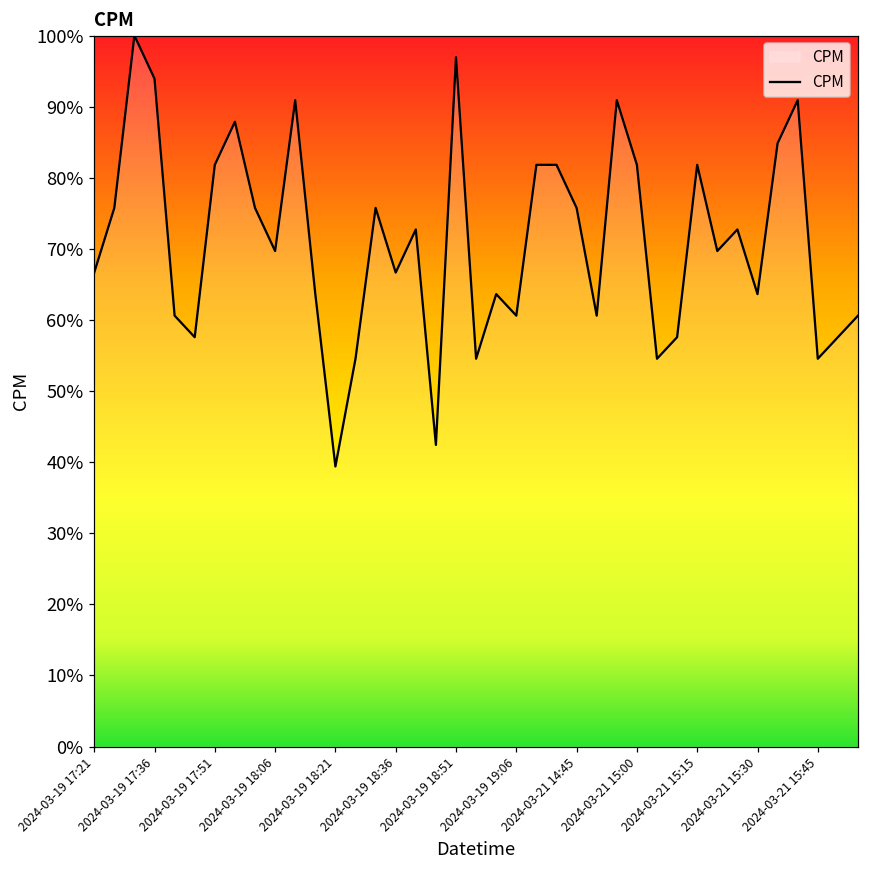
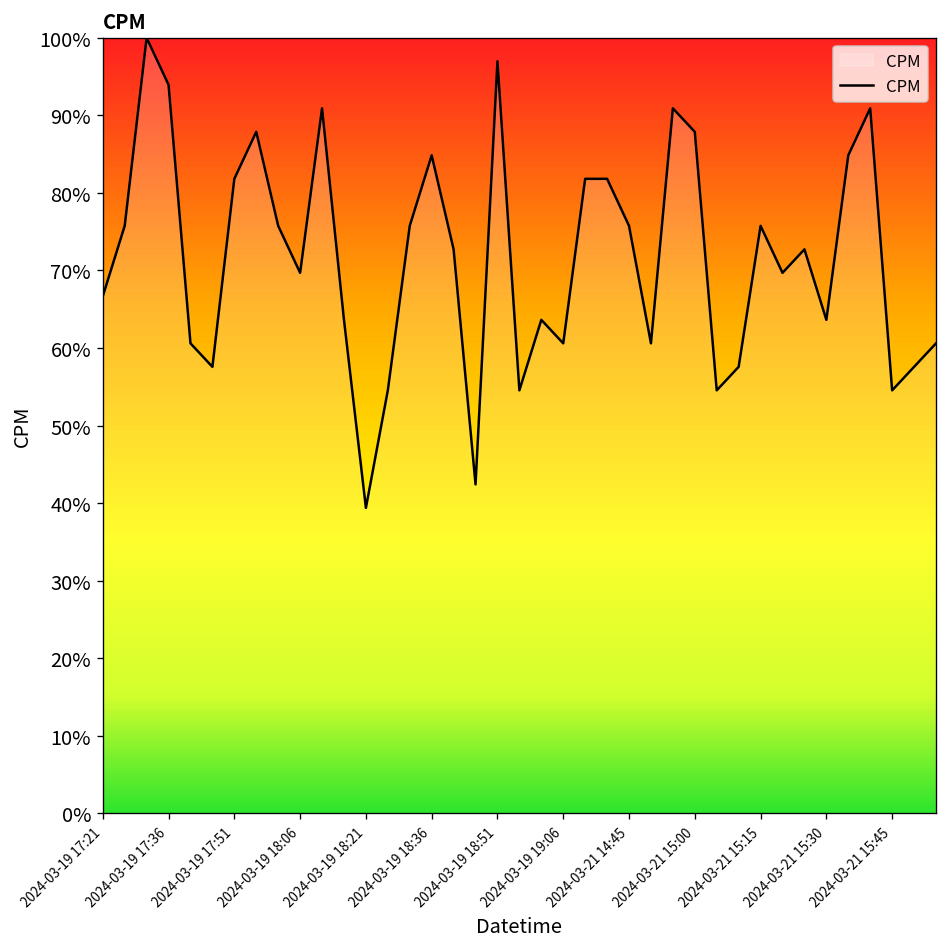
  {
    "2024-03-19 17:21": "67%",
    "2024-03-19 17:36": "94%",
    "2024-03-19 17:51": "82%",
    "2024-03-19 18:06": "70%",
    "2024-03-19 18:21": "39%",
-   "2024-03-19 18:36": "67%",
+   "2024-03-19 18:36": "85%",
    "2024-03-19 18:51": "97%",
    "2024-03-19 19:06": "61%",
    "2024-03-21 14:45": "76%",
-   "2024-03-21 15:00": "82%",
-   "2024-03-21 15:15": "82%",
+   "2024-03-21 15:00": "88%",
+   "2024-03-21 15:15": "76%",
    "2024-03-21 15:30": "64%",
    "2024-03-21 15:45": "55%"
  }
